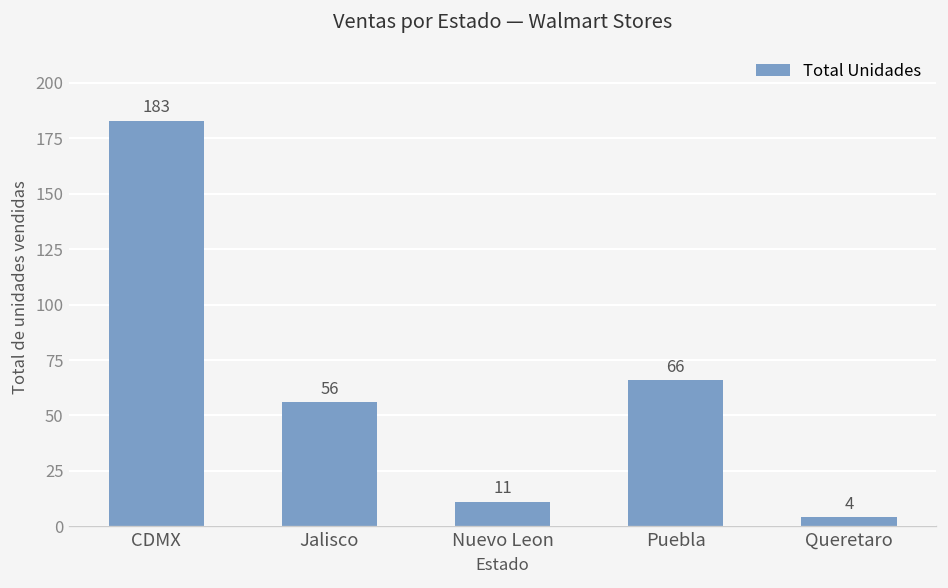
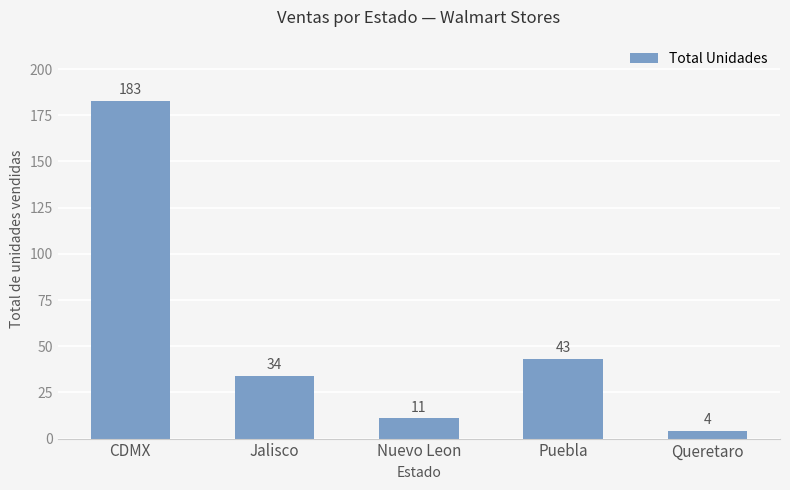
  {
    "CDMX": 183,
-   "Jalisco": 56,
+   "Jalisco": 34,
    "Nuevo Leon": 11,
-   "Puebla": 66,
+   "Puebla": 43,
    "Queretaro": 4
  }
